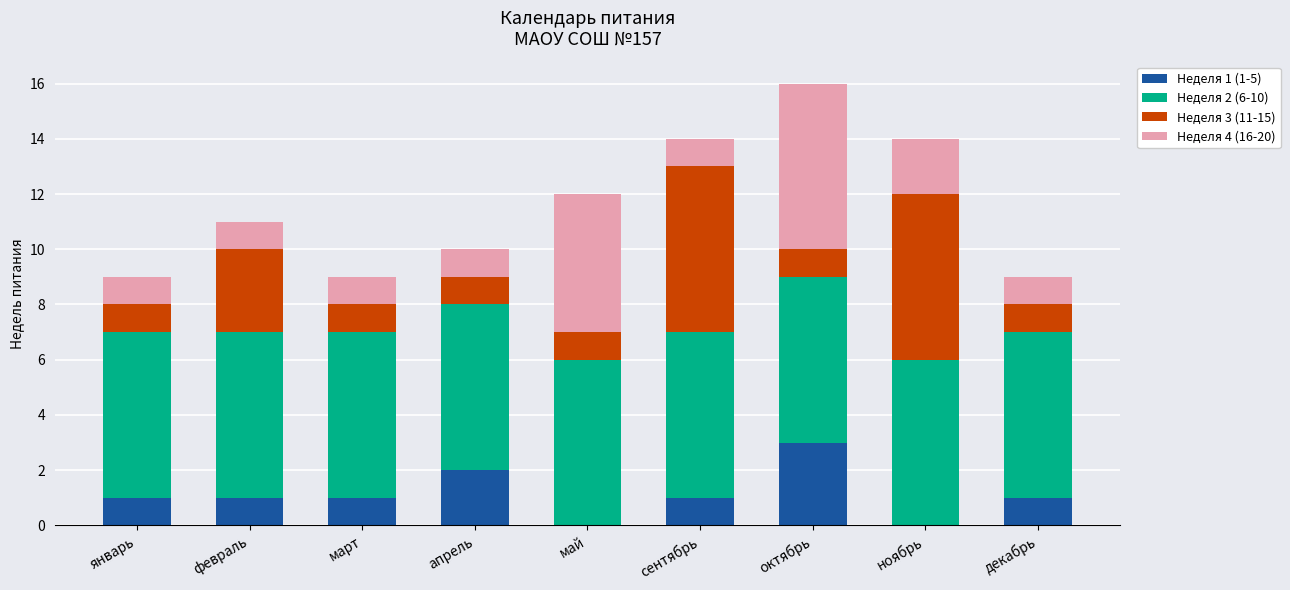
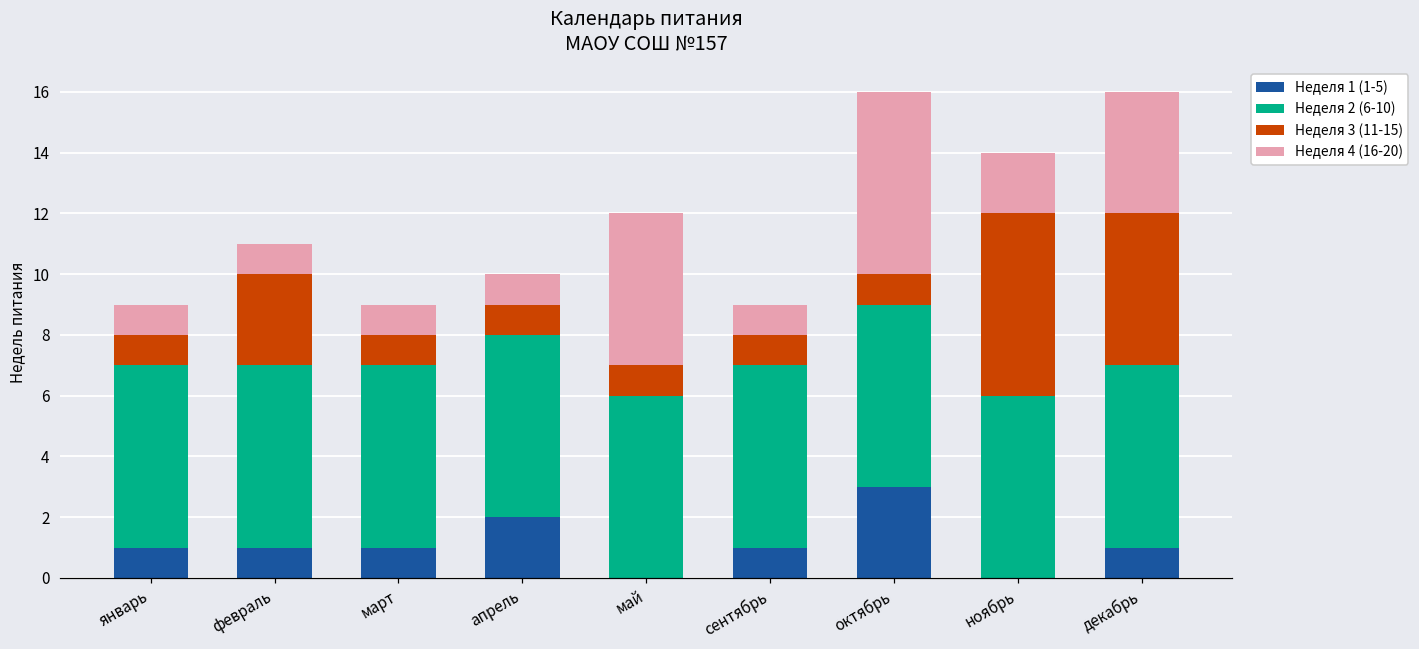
  {
    "Неделя 1 (1-5)": {
      "январь": 1,
      "февраль": 1,
      "март": 1,
      "апрель": 2,
      "май": 0,
      "сентябрь": 1,
      "октябрь": 3,
      "ноябрь": 0,
      "декабрь": 1
    },
    "Неделя 2 (6-10)": {
      "январь": 6,
      "февраль": 6,
      "март": 6,
      "апрель": 6,
      "май": 6,
      "сентябрь": 6,
      "октябрь": 6,
      "ноябрь": 6,
      "декабрь": 6
    },
    "Неделя 3 (11-15)": {
      "январь": 1,
      "февраль": 3,
      "март": 1,
      "апрель": 1,
      "май": 1,
-     "сентябрь": 6,
+     "сентябрь": 1,
      "октябрь": 1,
      "ноябрь": 6,
-     "декабрь": 1
+     "декабрь": 5
    },
    "Неделя 4 (16-20)": {
      "январь": 1,
      "февраль": 1,
      "март": 1,
      "апрель": 1,
      "май": 5,
      "сентябрь": 1,
      "октябрь": 6,
      "ноябрь": 2,
-     "декабрь": 1
+     "декабрь": 4
    }
  }
